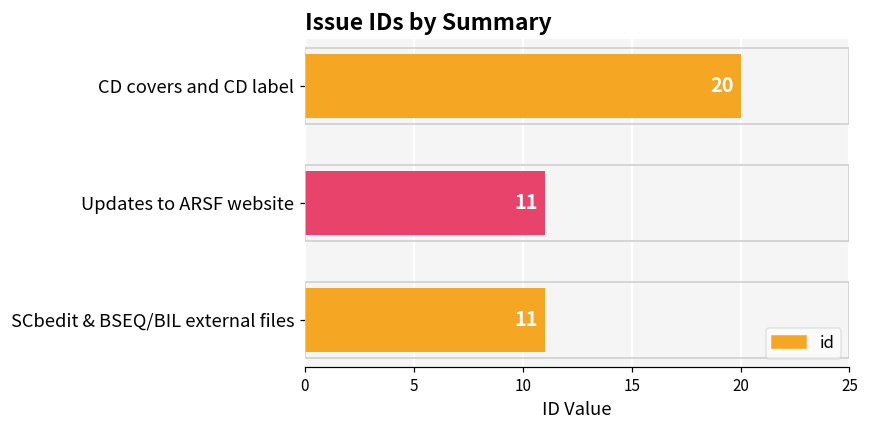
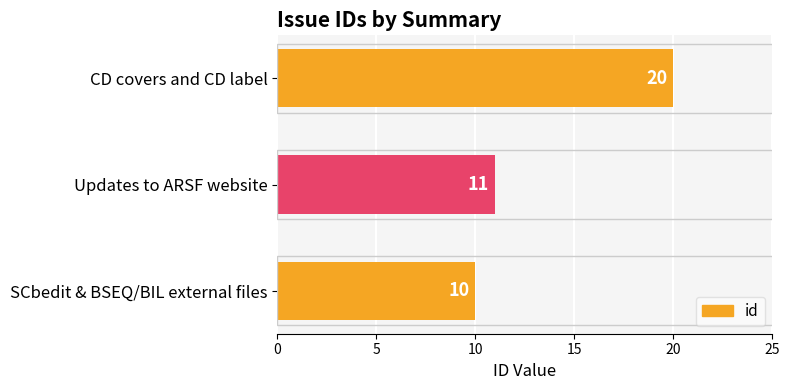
  {
    "CD covers and CD label": 20,
    "Updates to ARSF website": 11,
-   "SCbedit & BSEQ/BIL external files": 11
+   "SCbedit & BSEQ/BIL external files": 10
  }
